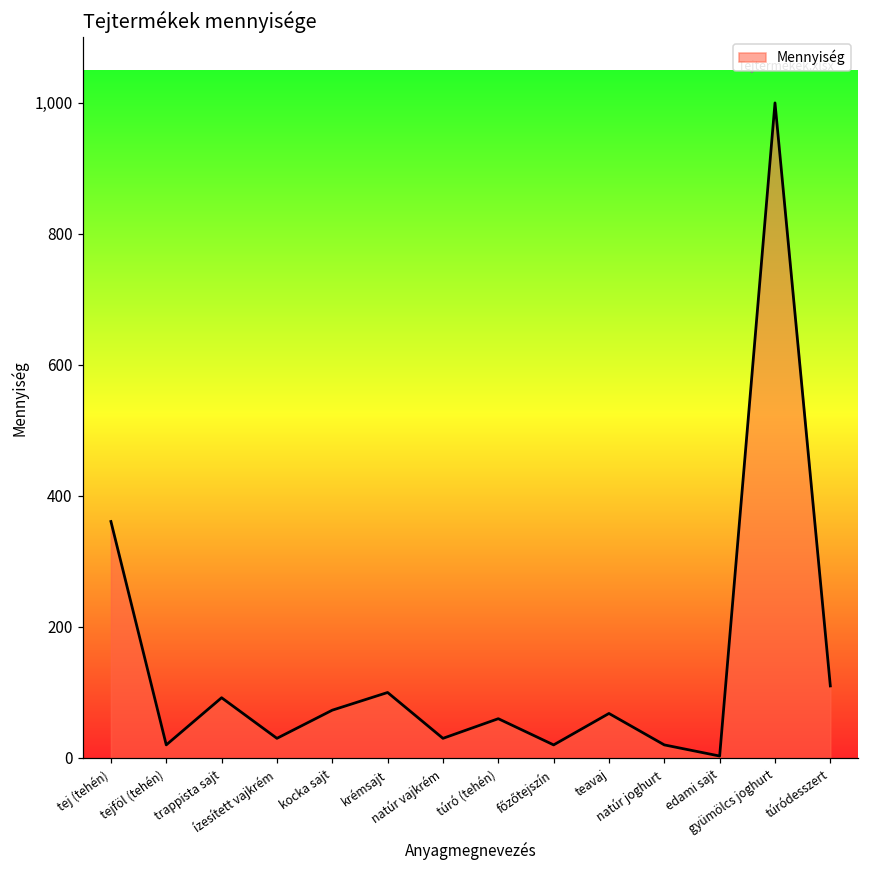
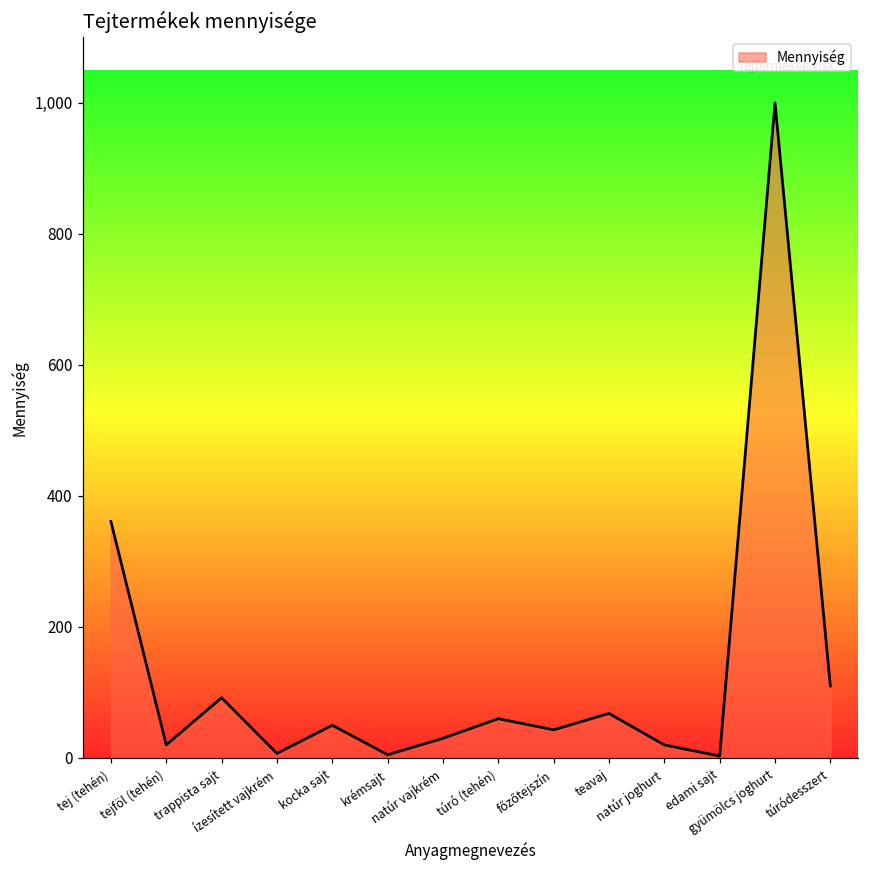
  {
    "tej (tehén)": "360",
    "tejföl (tehén)": "20",
    "trappista sajt": "90",
-   "ízesített vajkrém": "30",
-   "kocka sajt": "70",
-   "krémsajt": "100",
+   "ízesített vajkrém": "10",
+   "kocka sajt": "50",
+   "krémsajt": "10",
    "natúr vajkrém": "30",
    "túró (tehén)": "60",
-   "főzőtejszín": "20",
+   "főzőtejszín": "40",
    "teavaj": "70",
    "natúr joghurt": "20",
    "edami sajt": "0",
    "gyümölcs joghurt": "1,000",
    "túródesszert": "110"
  }
